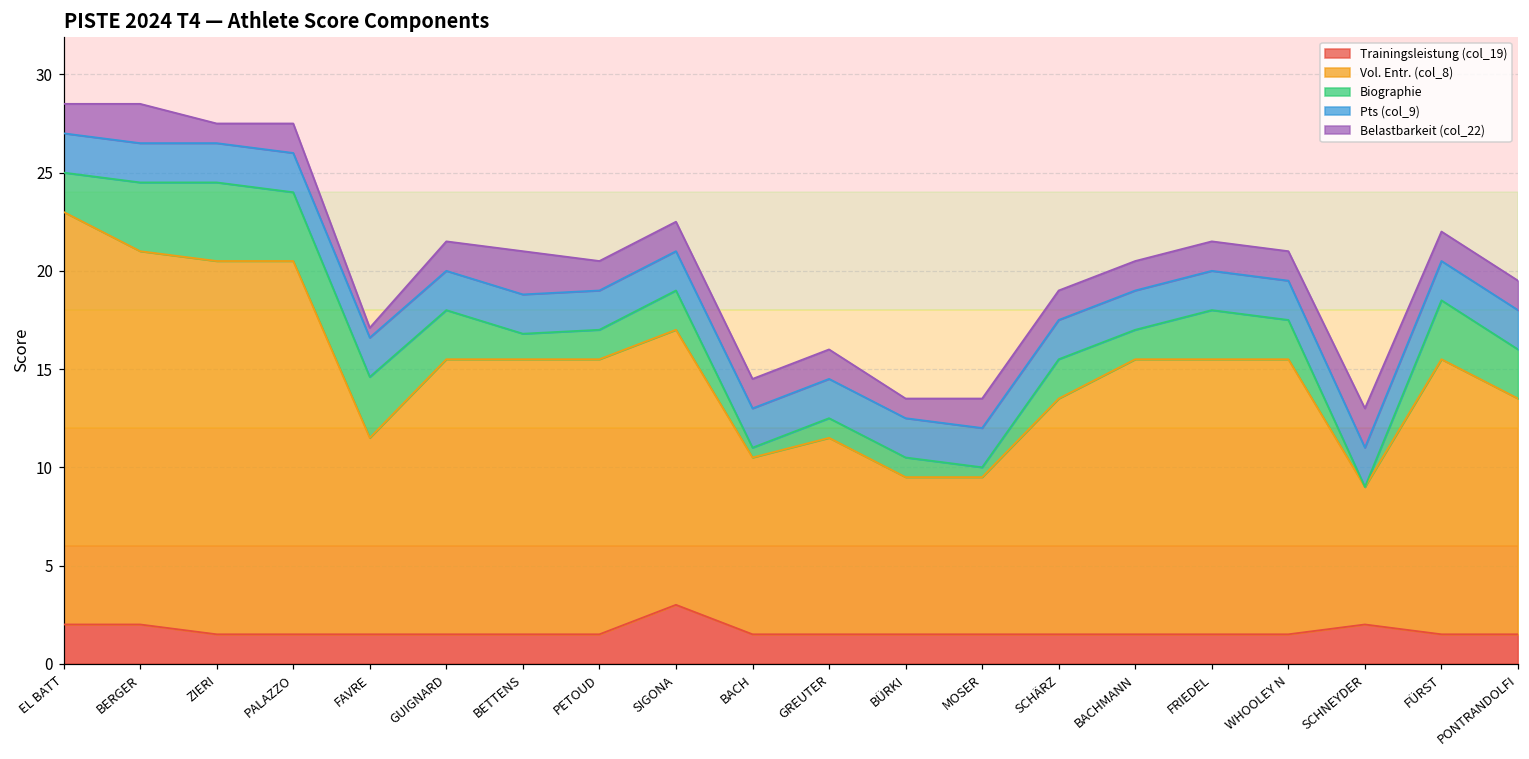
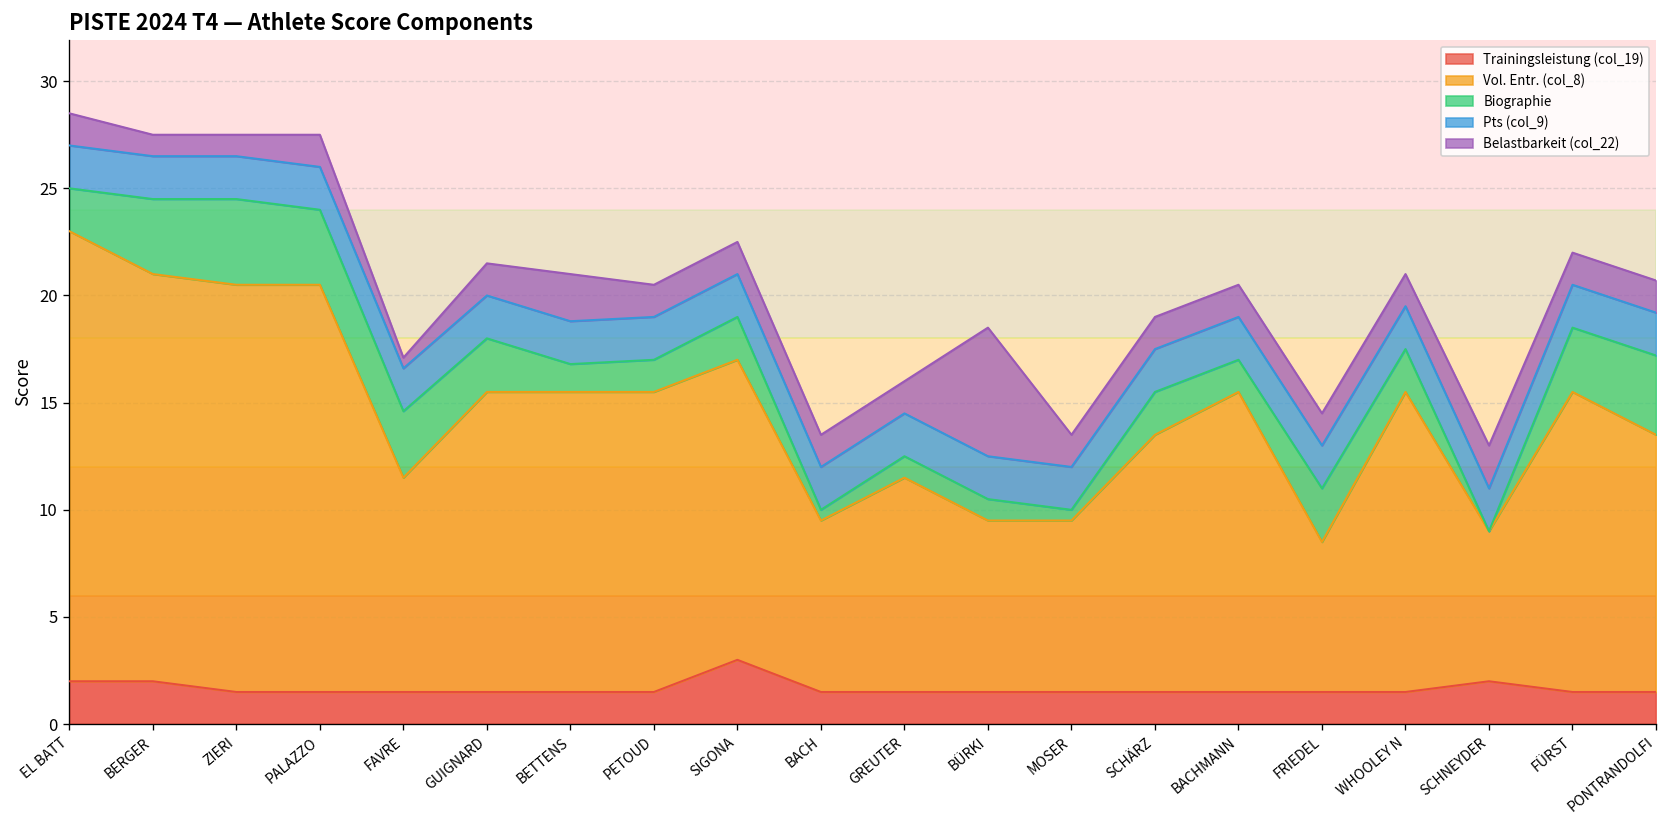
  {
    "Trainingsleistung (col_19)": {
      "EL BATT": 2.0,
      "BERGER": 2.0,
      "ZIERI": 1.5,
      "PALAZZO": 1.5,
      "FAVRE": 1.5,
      "GUIGNARD": 1.5,
      "BETTENS": 1.5,
      "PETOUD": 1.5,
      "SIGONA": 3.0,
      "BACH": 1.5,
      "GREUTER": 1.5,
      "BÜRKI": 1.5,
      "MOSER": 1.5,
      "SCHÄRZ": 1.5,
      "BACHMANN": 1.5,
      "FRIEDEL": 1.5,
      "WHOOLEY N": 1.5,
      "SCHNEYDER": 2.0,
      "FÜRST": 1.5,
      "PONTRANDOLFI": 1.5
    },
    "Vol. Entr. (col_8)": {
      "EL BATT": 21,
      "BERGER": 19,
      "ZIERI": 19,
      "PALAZZO": 19,
      "FAVRE": 10,
      "GUIGNARD": 14,
      "BETTENS": 14,
      "PETOUD": 14,
      "SIGONA": 14,
-     "BACH": 9,
+     "BACH": 8,
      "GREUTER": 10,
      "BÜRKI": 8,
      "MOSER": 8,
      "SCHÄRZ": 12,
      "BACHMANN": 14,
-     "FRIEDEL": 14,
+     "FRIEDEL": 7,
      "WHOOLEY N": 14,
      "FÜRST": 14,
      "PONTRANDOLFI": 12
    },
    "Biographie": {
      "EL BATT": 2.0,
      "BERGER": 3.5,
      "ZIERI": 4.0,
      "PALAZZO": 3.5,
      "FAVRE": 3.1,
      "GUIGNARD": 2.5,
      "BETTENS": 1.3,
      "PETOUD": 1.5,
      "SIGONA": 2.0,
      "BACH": 0.5,
      "GREUTER": 1.0,
      "BÜRKI": 1.0,
      "MOSER": 0.5,
      "SCHÄRZ": 2.0,
      "BACHMANN": 1.5,
      "FRIEDEL": 2.5,
      "WHOOLEY N": 2.0,
      "FÜRST": 3.0,
-     "PONTRANDOLFI": 2.5
+     "PONTRANDOLFI": 3.7
    },
    "Pts (col_9)": {
      "EL BATT": 2.0,
      "BERGER": 2.0,
      "ZIERI": 2.0,
      "PALAZZO": 2.0,
      "FAVRE": 2.0,
      "GUIGNARD": 2.0,
      "BETTENS": 2.0,
      "PETOUD": 2.0,
      "SIGONA": 2.0,
      "BACH": 2.0,
      "GREUTER": 2.0,
      "BÜRKI": 2.0,
      "MOSER": 2.0,
      "SCHÄRZ": 2.0,
      "BACHMANN": 2.0,
      "FRIEDEL": 2.0,
      "WHOOLEY N": 2.0,
      "SCHNEYDER": 2.0,
      "FÜRST": 2.0,
      "PONTRANDOLFI": 2.0
    },
    "Belastbarkeit (col_22)": {
      "EL BATT": 1.5,
-     "BERGER": 2,
+     "BERGER": 1,
      "ZIERI": 1,
      "PALAZZO": 1.5,
      "FAVRE": 0.5,
      "GUIGNARD": 1.5,
      "BETTENS": 2.2,
      "PETOUD": 1.5,
      "SIGONA": 1.5,
      "BACH": 1.5,
      "GREUTER": 1.5,
-     "BÜRKI": 1,
+     "BÜRKI": 6,
      "MOSER": 1.5,
      "SCHÄRZ": 1.5,
      "BACHMANN": 1.5,
      "FRIEDEL": 1.5,
      "WHOOLEY N": 1.5,
      "SCHNEYDER": 2,
      "FÜRST": 1.5,
      "PONTRANDOLFI": 1.5
    }
  }
